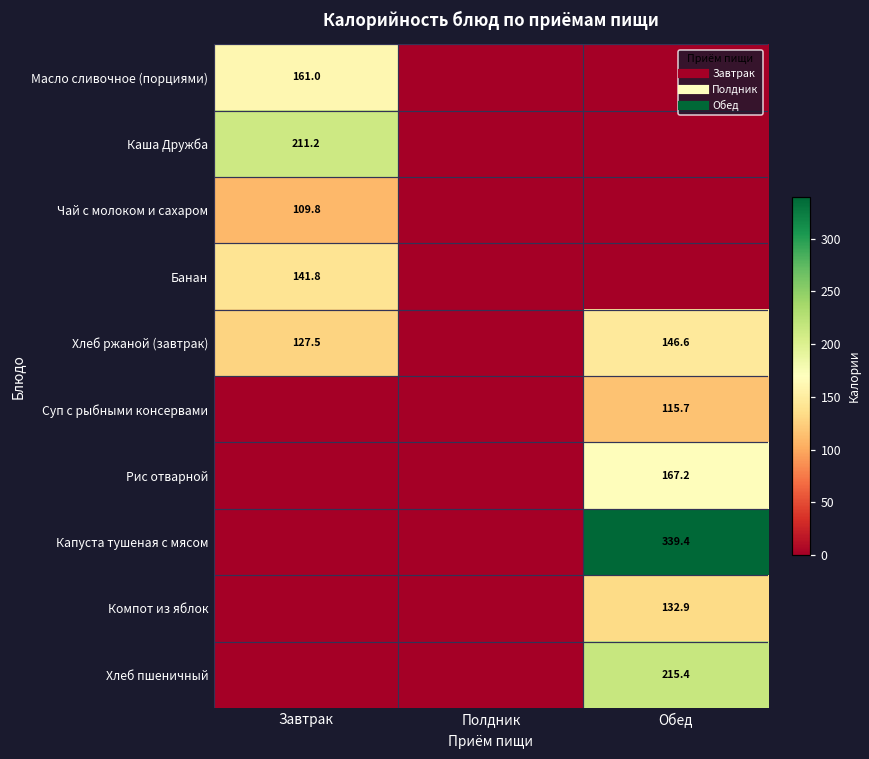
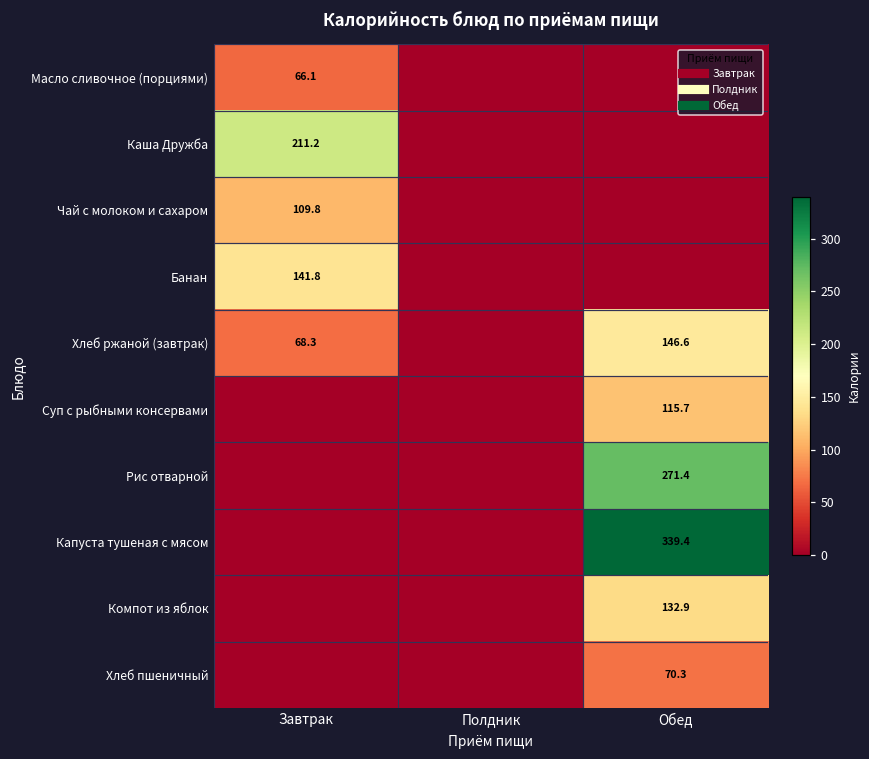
  {
    "Масло сливочное (порциями)": {
-     "Завтрак": 161.0
+     "Завтрак": 66.1
    },
    "Каша Дружба": {
      "Завтрак": 211.2
    },
    "Чай с молоком и сахаром": {
      "Завтрак": 109.8
    },
    "Банан": {
      "Завтрак": 141.8
    },
    "Хлеб ржаной (завтрак)": {
-     "Завтрак": 127.5,
+     "Завтрак": 68.3,
      "Обед": 146.6
    },
    "Суп с рыбными консервами": {
      "Обед": 115.7
    },
    "Рис отварной": {
-     "Обед": 167.2
+     "Обед": 271.4
    },
    "Капуста тушеная с мясом": {
      "Обед": 339.4
    },
    "Компот из яблок": {
      "Обед": 132.9
    },
    "Хлеб пшеничный": {
-     "Обед": 215.4
+     "Обед": 70.3
    }
  }
